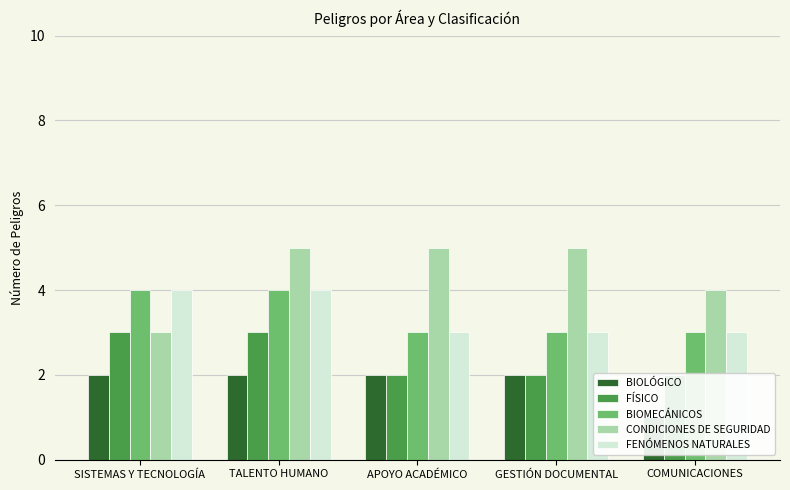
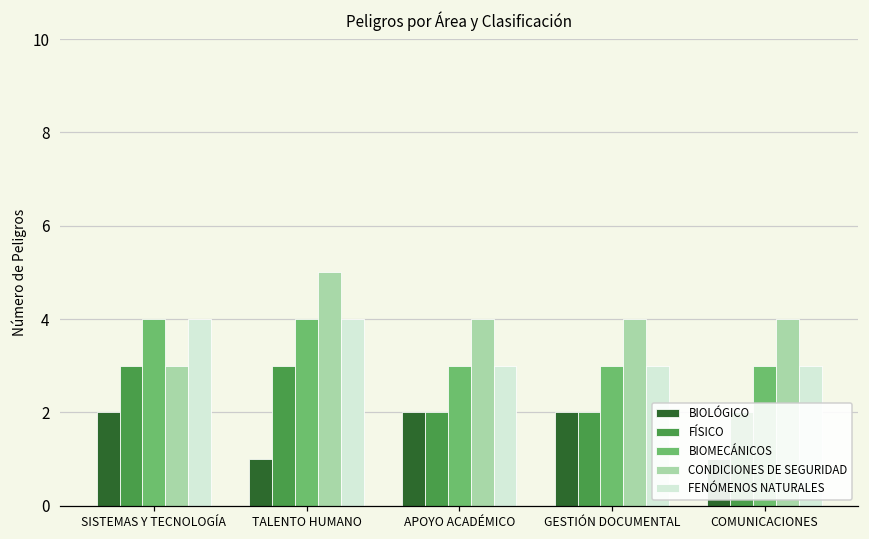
  {
    "BIOLÓGICO": {
      "SISTEMAS Y TECNOLOGÍA": 2,
-     "TALENTO HUMANO": 2,
+     "TALENTO HUMANO": 1,
      "APOYO ACADÉMICO": 2,
      "GESTIÓN DOCUMENTAL": 2
    },
    "CONDICIONES DE SEGURIDAD": {
      "SISTEMAS Y TECNOLOGÍA": 3,
      "TALENTO HUMANO": 5,
-     "APOYO ACADÉMICO": 5,
-     "GESTIÓN DOCUMENTAL": 5,
+     "APOYO ACADÉMICO": 4,
+     "GESTIÓN DOCUMENTAL": 4,
      "COMUNICACIONES": 4
    },
    "FENÓMENOS NATURALES": {
      "SISTEMAS Y TECNOLOGÍA": 4,
      "TALENTO HUMANO": 4,
      "APOYO ACADÉMICO": 3,
      "GESTIÓN DOCUMENTAL": 3,
      "COMUNICACIONES": 3
    }
  }
